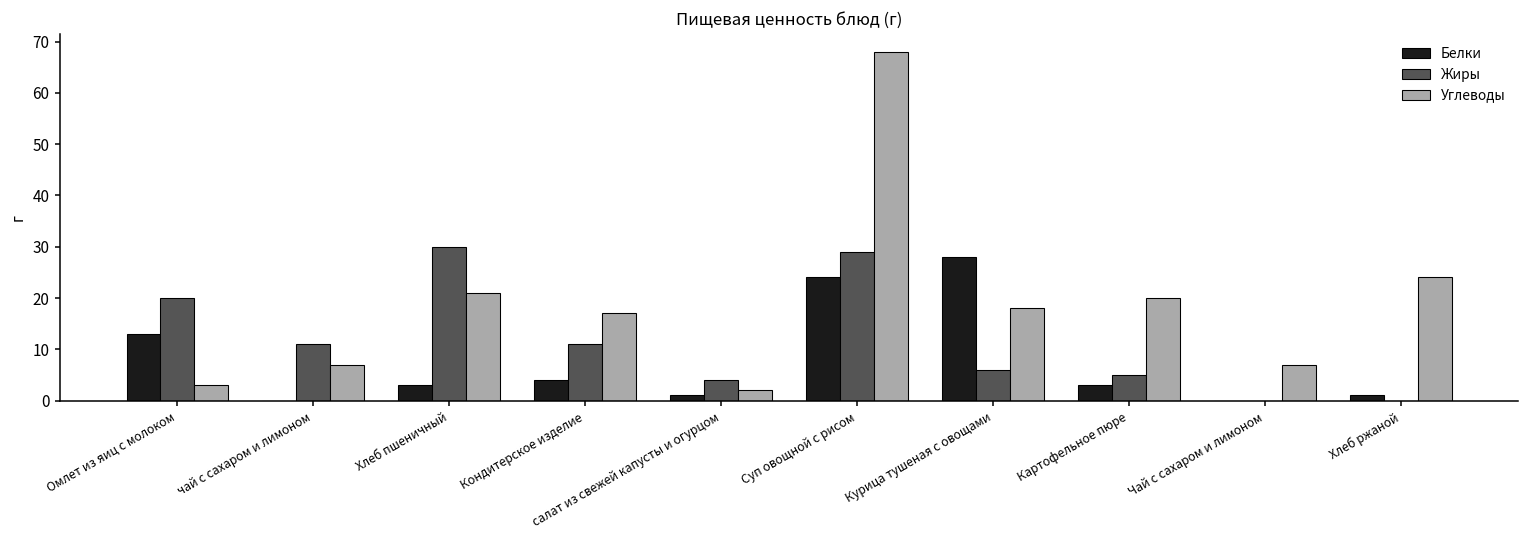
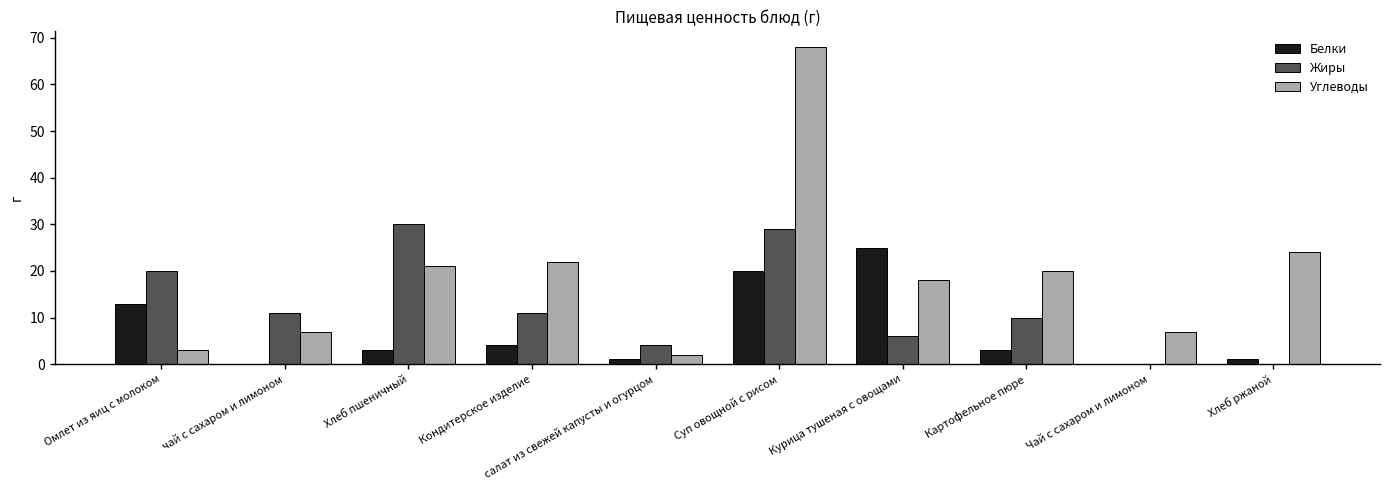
  {
    "Белки": {
      "Омлет из яиц с молоком": 13,
      "чай с сахаром и лимоном": 0,
      "Хлеб пшеничный": 3,
      "Кондитерское изделие": 4,
      "салат из свежей капусты и огурцом": 1,
-     "Суп овощной с рисом": 24,
-     "Курица тушеная с овощами": 28,
+     "Суп овощной с рисом": 20,
+     "Курица тушеная с овощами": 25,
      "Картофельное пюре": 3,
      "Чай с сахаром и лимоном": 0,
      "Хлеб ржаной": 1
    },
    "Жиры": {
      "Омлет из яиц с молоком": 20,
      "чай с сахаром и лимоном": 11,
      "Хлеб пшеничный": 30,
      "Кондитерское изделие": 11,
      "салат из свежей капусты и огурцом": 4,
      "Суп овощной с рисом": 29,
      "Курица тушеная с овощами": 6,
-     "Картофельное пюре": 5,
+     "Картофельное пюре": 10,
      "Чай с сахаром и лимоном": 0,
      "Хлеб ржаной": 0
    },
    "Углеводы": {
      "Омлет из яиц с молоком": 3,
      "чай с сахаром и лимоном": 7,
      "Хлеб пшеничный": 21,
-     "Кондитерское изделие": 17,
+     "Кондитерское изделие": 22,
      "салат из свежей капусты и огурцом": 2,
      "Суп овощной с рисом": 68,
      "Курица тушеная с овощами": 18,
      "Картофельное пюре": 20,
      "Чай с сахаром и лимоном": 7,
      "Хлеб ржаной": 24
    }
  }
